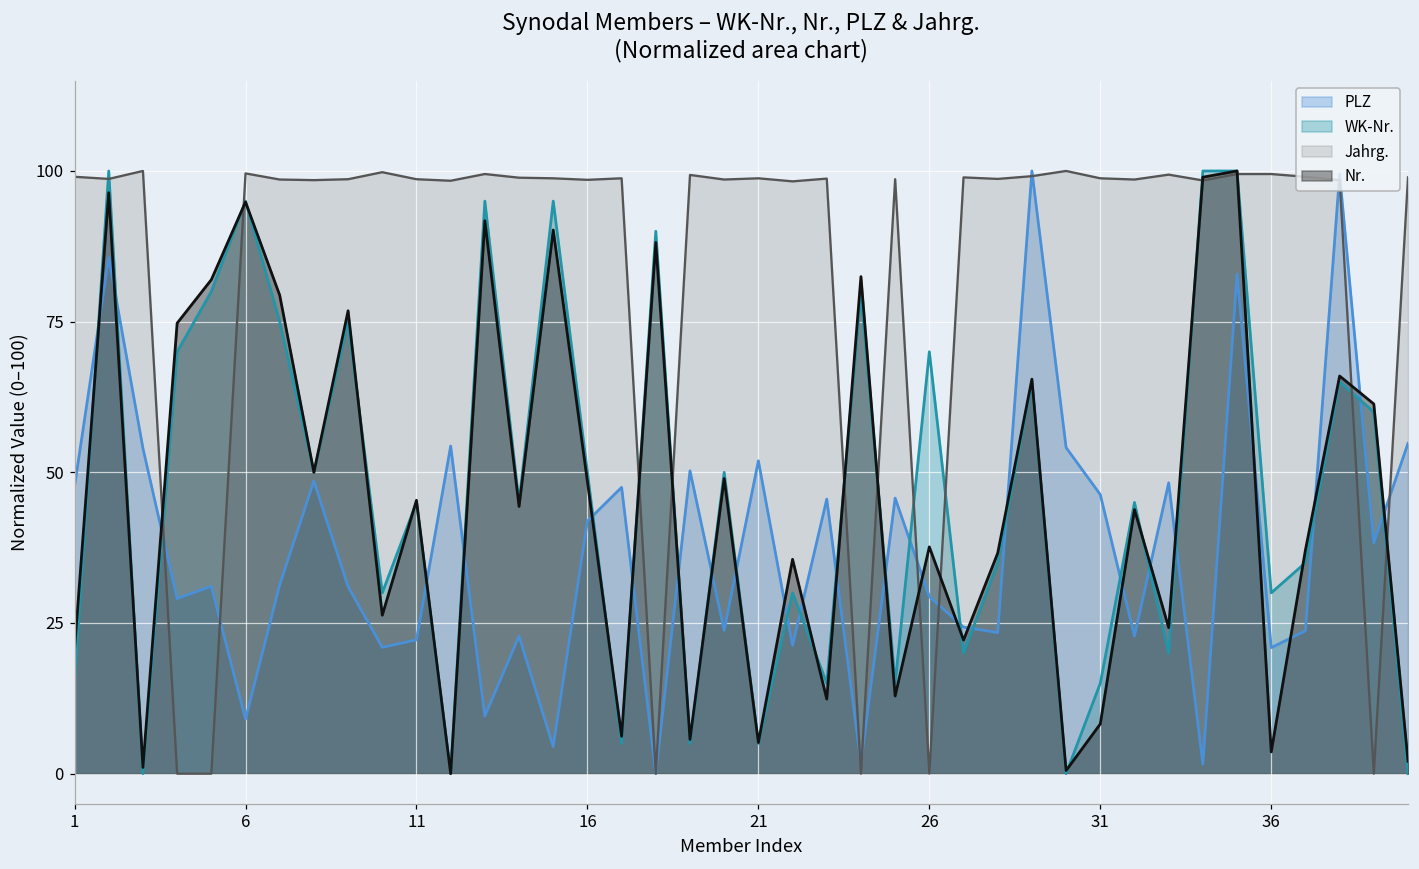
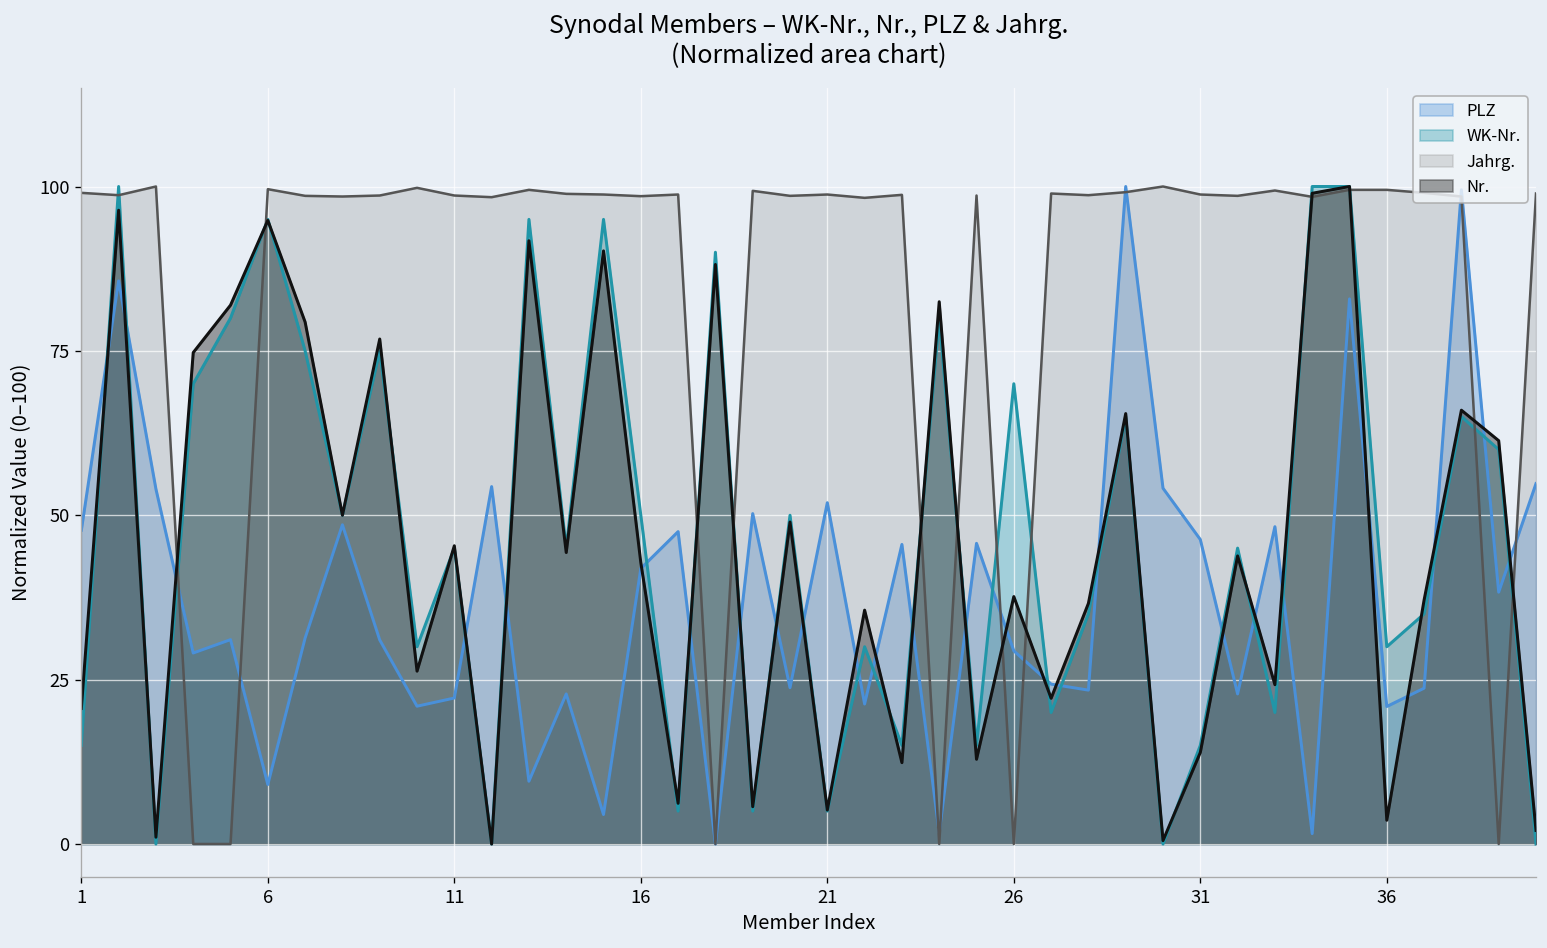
  {
    "Nr.": {
      "1": 21,
-     "16": 48,
+     "16": 43,
      "26": 38,
-     "31": 8,
+     "31": 14,
      "36": 4
    }
  }
